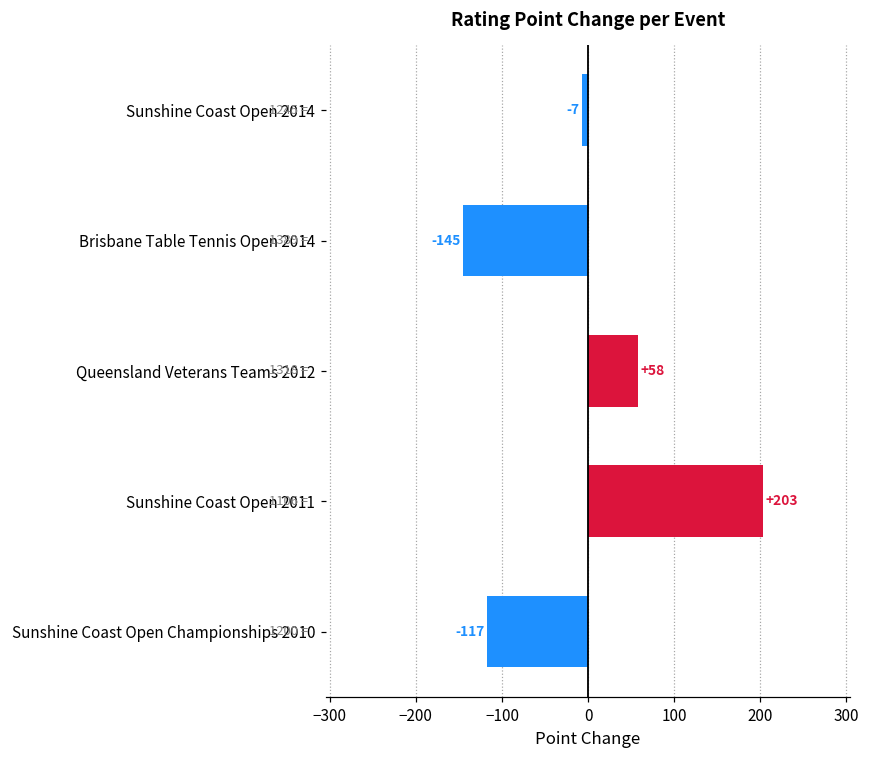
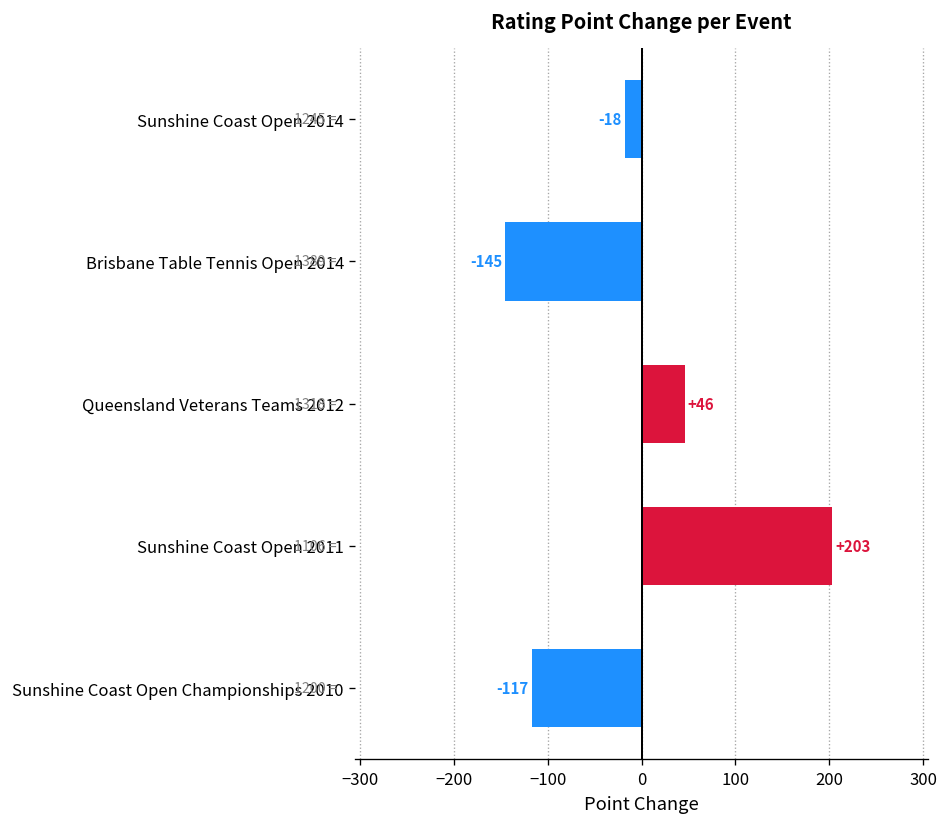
  {
-   "Sunshine Coast Open 2014": "-7",
+   "Sunshine Coast Open 2014": "-18",
    "Brisbane Table Tennis Open 2014": "-145",
-   "Queensland Veterans Teams 2012": "+58",
+   "Queensland Veterans Teams 2012": "+46",
    "Sunshine Coast Open 2011": "+203",
    "Sunshine Coast Open Championships 2010": "-117"
  }
